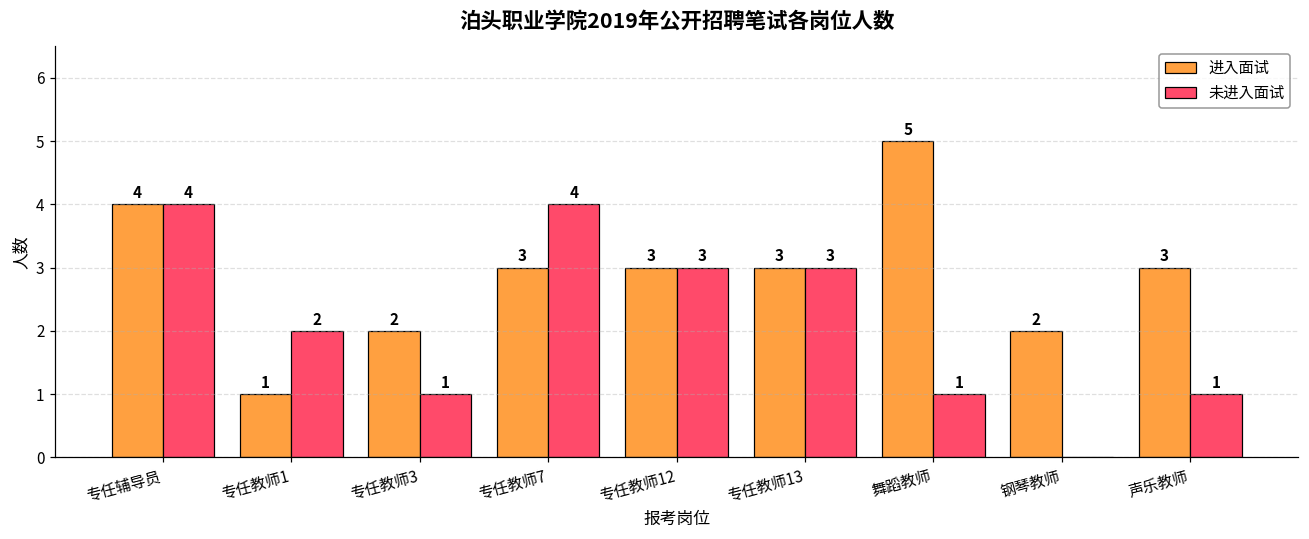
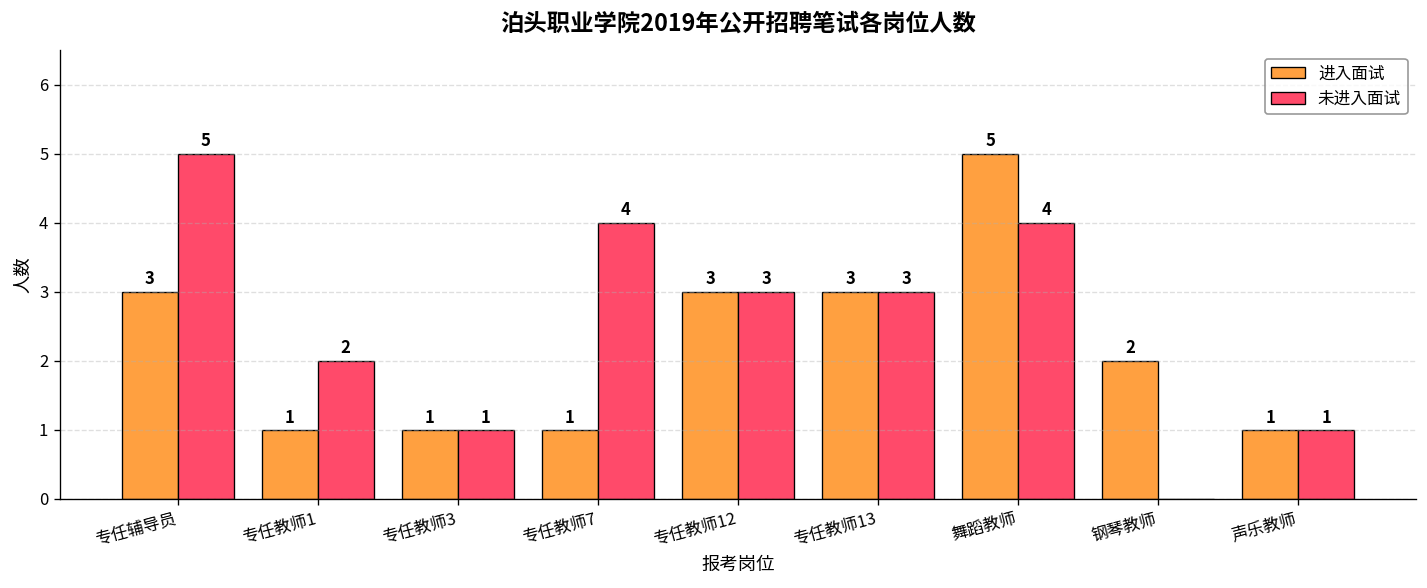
  {
    "进入面试": {
-     "专任辅导员": 4,
+     "专任辅导员": 3,
      "专任教师1": 1,
-     "专任教师3": 2,
-     "专任教师7": 3,
+     "专任教师3": 1,
+     "专任教师7": 1,
      "专任教师12": 3,
      "专任教师13": 3,
      "舞蹈教师": 5,
      "钢琴教师": 2,
-     "声乐教师": 3
+     "声乐教师": 1
    },
    "未进入面试": {
-     "专任辅导员": 4,
+     "专任辅导员": 5,
      "专任教师1": 2,
      "专任教师3": 1,
      "专任教师7": 4,
      "专任教师12": 3,
      "专任教师13": 3,
-     "舞蹈教师": 1,
+     "舞蹈教师": 4,
      "声乐教师": 1
    }
  }
